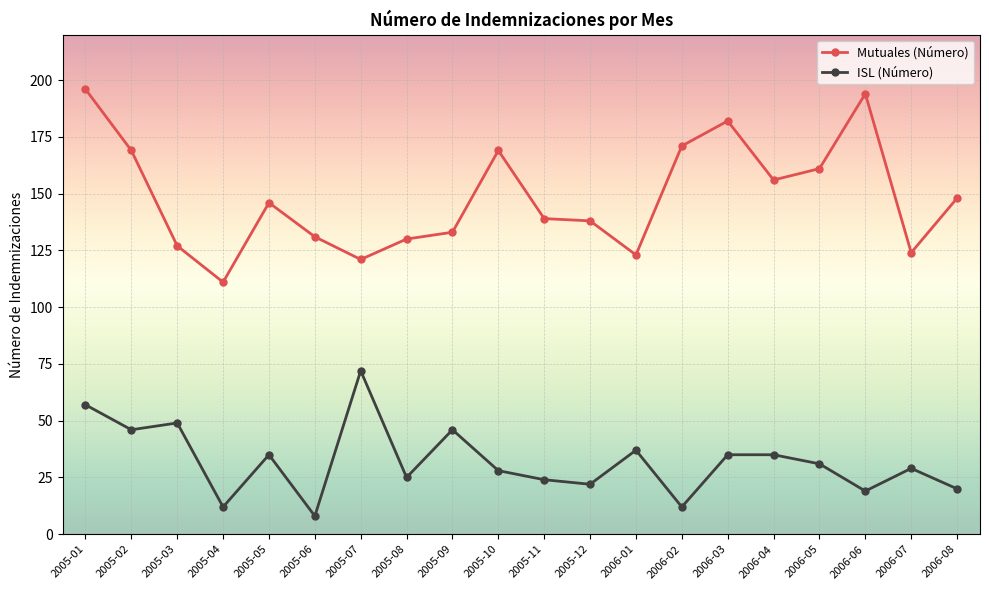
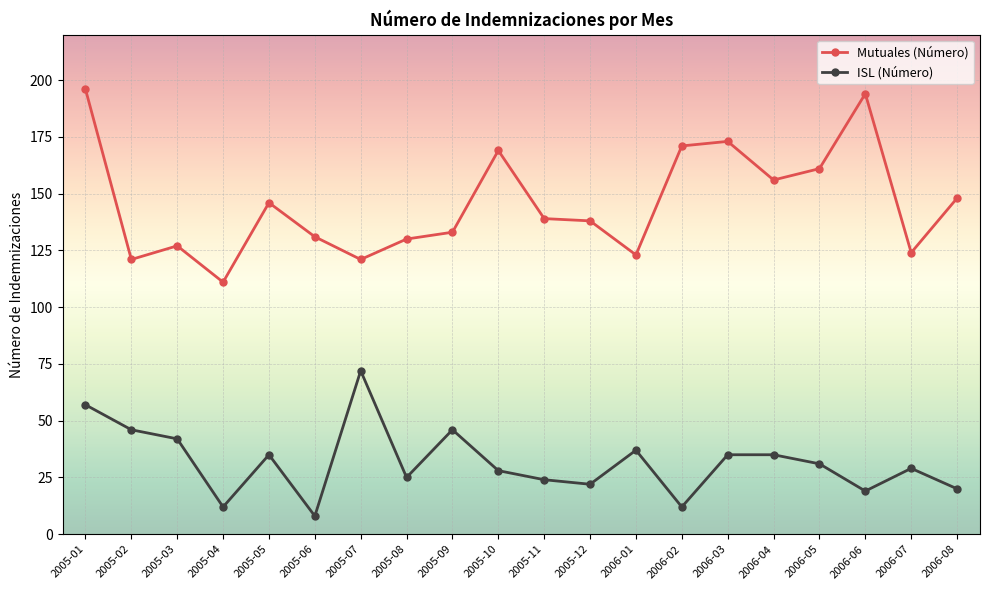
  {
    "Mutuales (Número)": {
      "2005-01": 196,
-     "2005-02": 169,
+     "2005-02": 121,
      "2005-03": 127,
      "2005-04": 111,
      "2005-05": 146,
      "2005-06": 131,
      "2005-07": 121,
      "2005-08": 130,
      "2005-09": 133,
      "2005-10": 169,
      "2005-11": 139,
      "2005-12": 138,
      "2006-01": 123,
      "2006-02": 171,
-     "2006-03": 182,
+     "2006-03": 173,
      "2006-04": 156,
      "2006-05": 161,
      "2006-06": 194,
      "2006-07": 124,
      "2006-08": 148
    },
    "ISL (Número)": {
      "2005-01": 57,
      "2005-02": 46,
-     "2005-03": 49,
+     "2005-03": 42,
      "2005-04": 12,
      "2005-05": 35,
      "2005-06": 8,
      "2005-07": 72,
      "2005-08": 25,
      "2005-09": 46,
      "2005-10": 28,
      "2005-11": 24,
      "2005-12": 22,
      "2006-01": 37,
      "2006-02": 12,
      "2006-03": 35,
      "2006-04": 35,
      "2006-05": 31,
      "2006-06": 19,
      "2006-07": 29,
      "2006-08": 20
    }
  }
